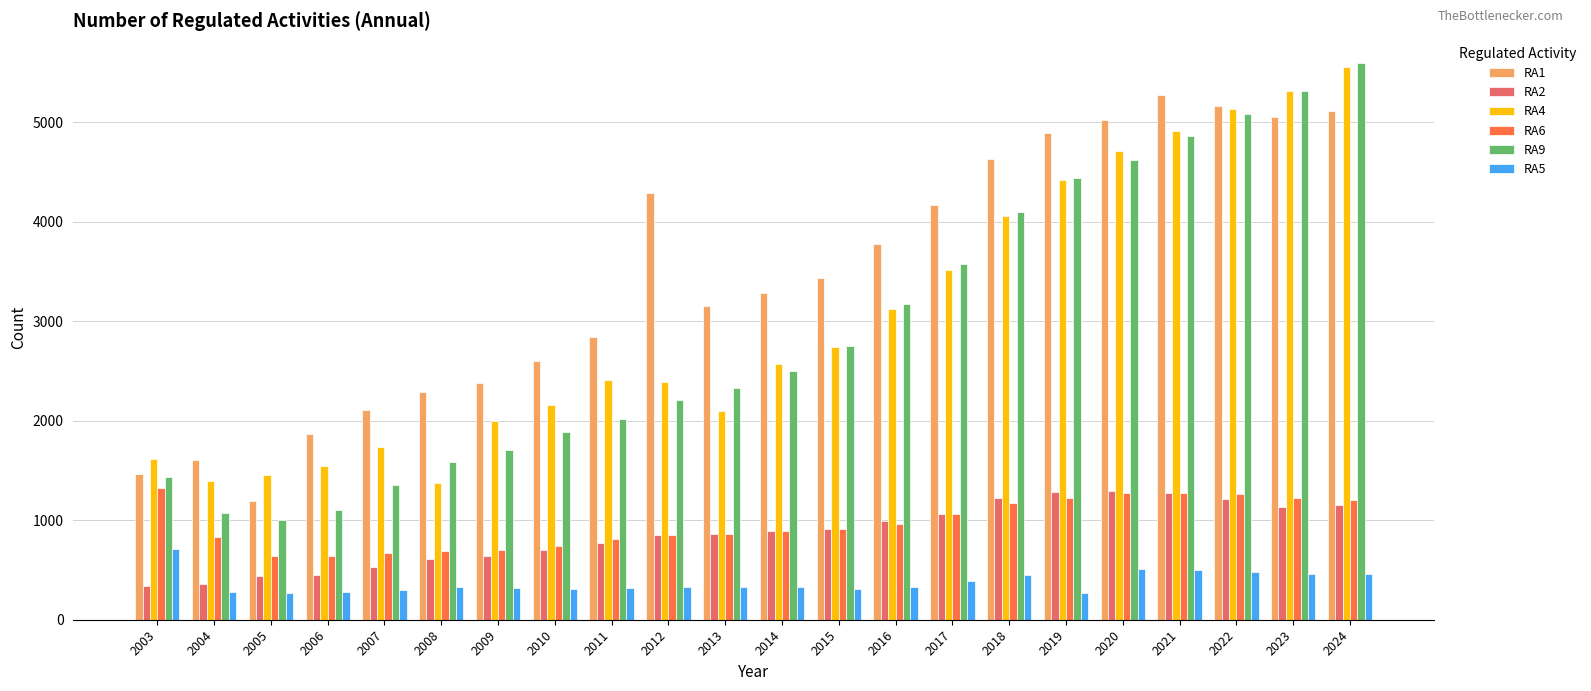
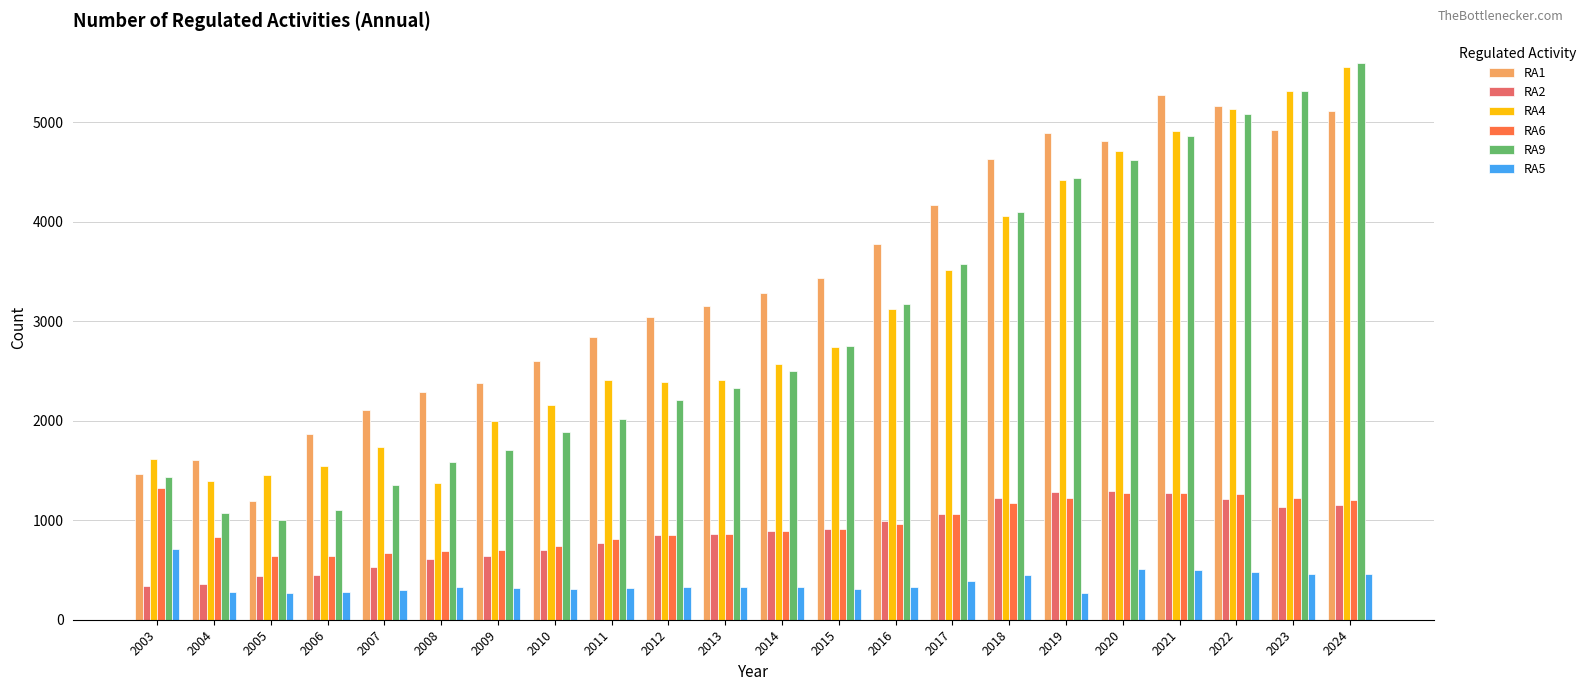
  {
    "RA1": {
      "2003": 1500,
      "2004": 1600,
      "2005": 1200,
      "2006": 1900,
      "2007": 2100,
      "2008": 2300,
      "2009": 2400,
      "2010": 2600,
      "2011": 2800,
-     "2012": 4300,
+     "2012": 3000,
      "2013": 3200,
      "2014": 3300,
      "2015": 3400,
      "2016": 3800,
      "2017": 4200,
      "2018": 4600,
      "2019": 4900,
-     "2020": 5000,
+     "2020": 4800,
      "2021": 5300,
      "2022": 5200,
-     "2023": 5100,
+     "2023": 4900,
      "2024": 5100
    },
    "RA4": {
      "2003": 1600,
      "2004": 1400,
      "2005": 1500,
      "2006": 1500,
      "2007": 1700,
      "2008": 1400,
      "2009": 2000,
      "2010": 2200,
      "2011": 2400,
      "2012": 2400,
-     "2013": 2100,
+     "2013": 2400,
      "2014": 2600,
      "2015": 2700,
      "2016": 3100,
      "2017": 3500,
      "2018": 4100,
      "2019": 4400,
      "2020": 4700,
      "2021": 4900,
      "2022": 5100,
      "2023": 5300,
      "2024": 5500
    },
    "RA9": {
      "2003": 1400,
      "2004": 1100,
      "2005": 1000,
      "2006": 1100,
      "2007": 1400,
      "2008": 1600,
      "2009": 1700,
      "2010": 1900,
      "2011": 2000,
      "2012": 2200,
      "2013": 2300,
      "2014": 2500,
      "2015": 2800,
      "2016": 3200,
      "2017": 3600,
      "2018": 4100,
      "2019": 4400,
      "2020": 4600,
      "2021": 4900,
      "2022": 5100,
      "2023": 5300,
      "2024": 5600
    },
    "RA5": {
      "2003": 700,
      "2004": 300,
      "2005": 300,
      "2006": 300,
      "2007": 300,
      "2008": 300,
      "2009": 300,
      "2010": 300,
      "2011": 300,
      "2012": 300,
      "2013": 300,
      "2014": 300,
      "2015": 300,
      "2016": 300,
      "2017": 400,
      "2018": 400,
      "2019": 300,
      "2020": 500,
      "2021": 500,
      "2022": 500,
      "2023": 500,
      "2024": 500
    }
  }
